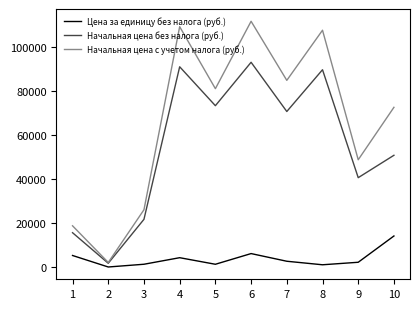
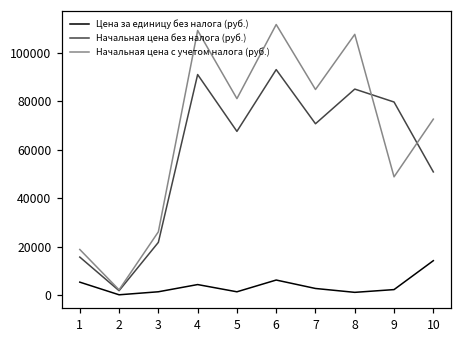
  {
    "Цена за единицу без налога (руб.)": {
      "1": 5000,
      "2": 0,
      "3": 1000,
      "4": 4000,
      "5": 1000,
      "6": 6000,
      "7": 3000,
      "8": 1000,
      "9": 2000,
      "10": 14000
    },
    "Начальная цена без налога (руб.)": {
      "1": 16000,
      "3": 22000,
      "4": 91000,
-     "5": 73000,
+     "5": 68000,
      "6": 93000,
      "7": 71000,
-     "8": 90000,
-     "9": 41000,
+     "8": 85000,
+     "9": 80000,
      "10": 51000
    },
    "Начальная цена с учетом налога (руб.)": {
      "1": 19000,
      "3": 26000,
      "4": 109000,
      "5": 81000,
      "6": 112000,
      "7": 85000,
      "8": 108000,
      "9": 49000,
      "10": 73000
    }
  }
